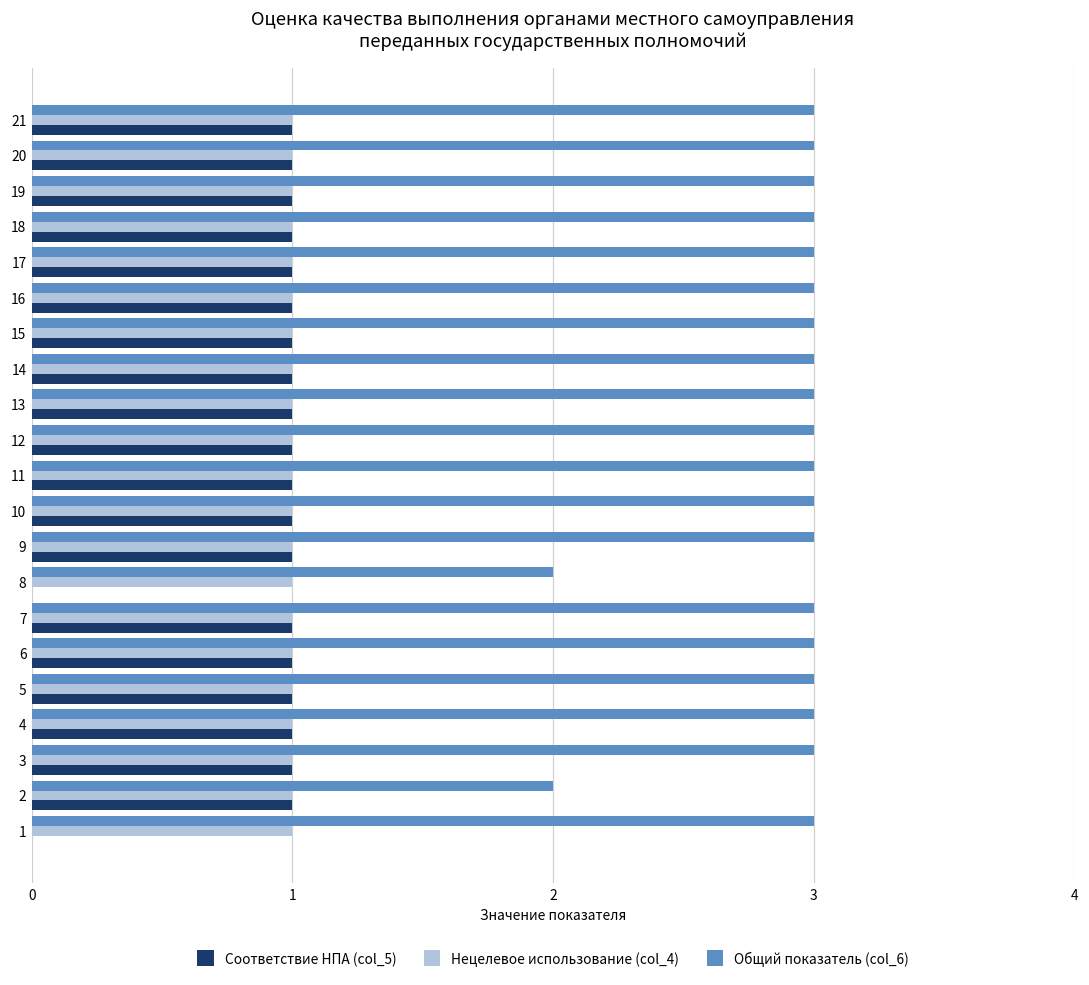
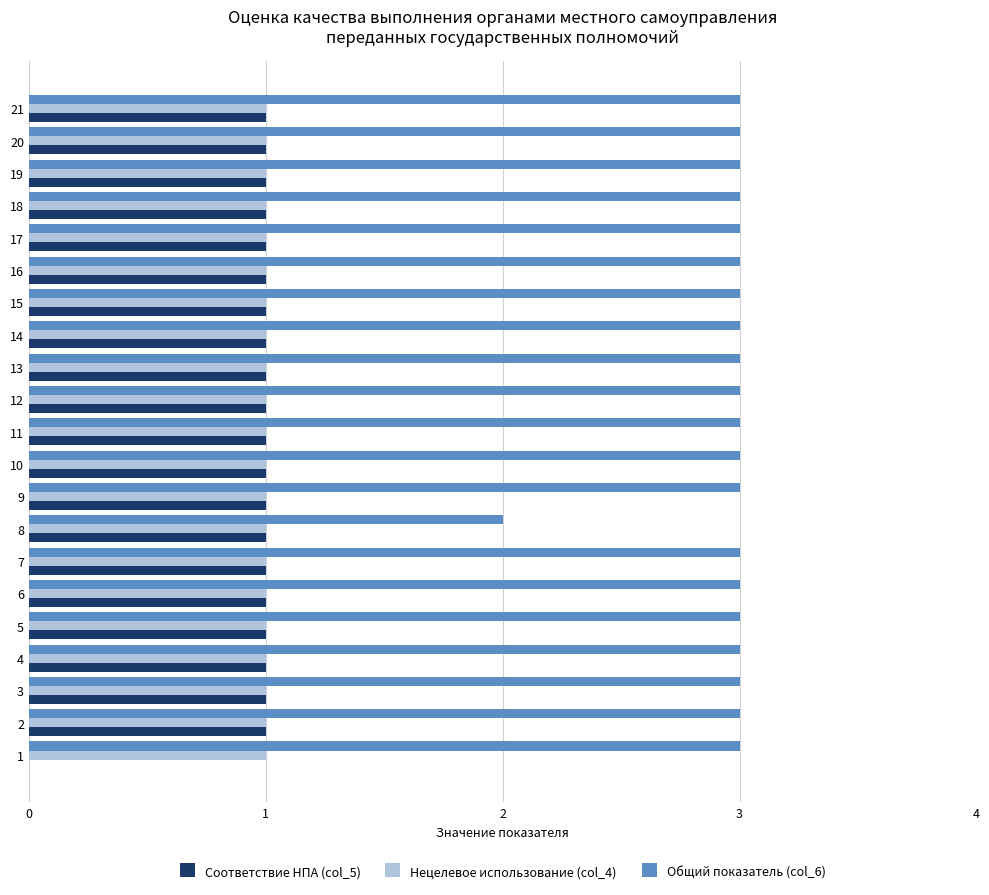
  {
    "Соответствие НПА (col_5)": {
      "21": 1,
      "20": 1,
      "19": 1,
      "18": 1,
      "17": 1,
      "16": 1,
      "15": 1,
      "14": 1,
      "13": 1,
      "12": 1,
      "11": 1,
      "10": 1,
      "9": 1,
-     "8": 0,
+     "8": 1,
      "7": 1,
      "6": 1,
      "5": 1,
      "4": 1,
      "3": 1,
      "2": 1,
      "1": 0
    },
    "Нецелевое использование (col_4)": {
      "21": 1,
      "20": 1,
      "19": 1,
      "18": 1,
      "17": 1,
      "16": 1,
      "15": 1,
      "14": 1,
      "13": 1,
      "12": 1,
      "11": 1,
      "10": 1,
      "9": 1,
      "8": 1,
      "7": 1,
      "6": 1,
      "5": 1,
      "4": 1,
      "3": 1,
      "2": 1,
      "1": 1
    },
    "Общий показатель (col_6)": {
      "21": 3,
      "20": 3,
      "19": 3,
      "18": 3,
      "17": 3,
      "16": 3,
      "15": 3,
      "14": 3,
      "13": 3,
      "12": 3,
      "11": 3,
      "10": 3,
      "9": 3,
      "8": 2,
      "7": 3,
      "6": 3,
      "5": 3,
      "4": 3,
      "3": 3,
-     "2": 2,
+     "2": 3,
      "1": 3
    }
  }
